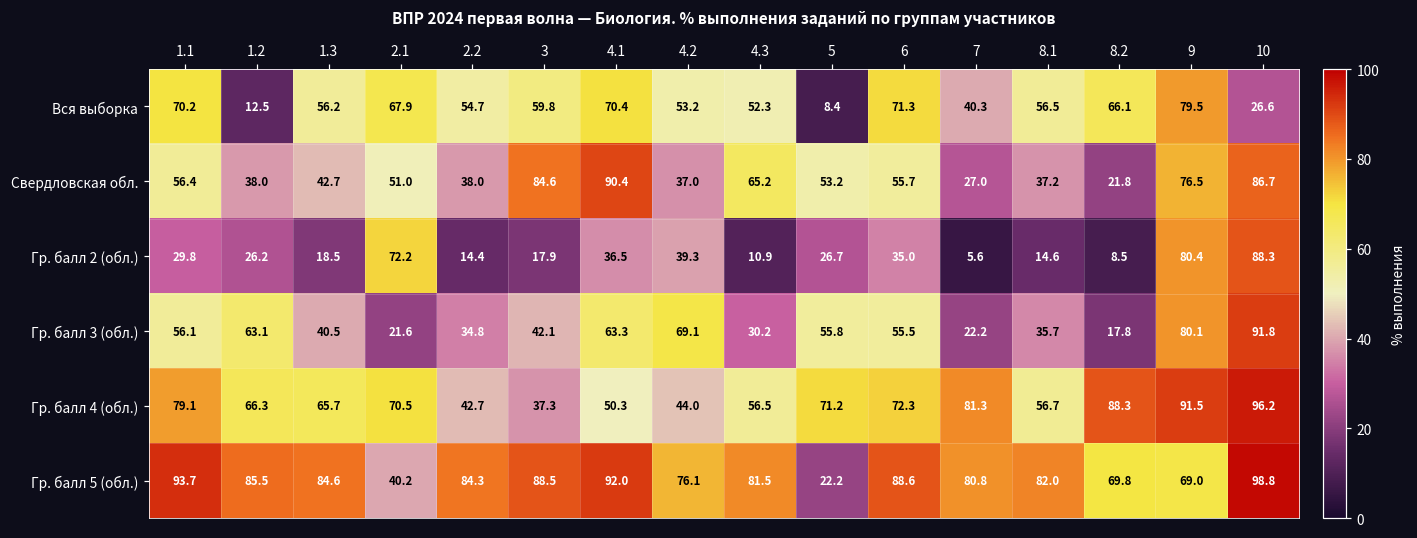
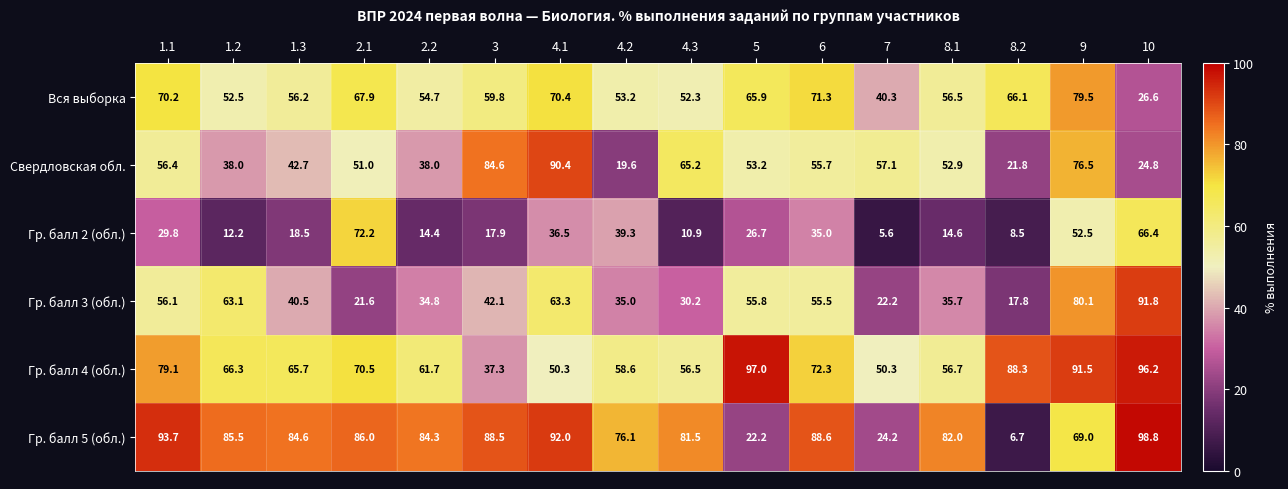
  {
    "Вся выборка": {
      "1.1": 70.2,
-     "1.2": 12.5,
+     "1.2": 52.5,
      "1.3": 56.2,
      "2.1": 67.9,
      "2.2": 54.7,
      "3": 59.8,
      "4.1": 70.4,
      "4.2": 53.2,
      "4.3": 52.3,
-     "5": 8.4,
+     "5": 65.9,
      "6": 71.3,
      "7": 40.3,
      "8.1": 56.5,
      "8.2": 66.1,
      "9": 79.5,
      "10": 26.6
    },
    "Свердловская обл.": {
      "1.1": 56.4,
      "1.2": 38.0,
      "1.3": 42.7,
      "2.1": 51.0,
      "2.2": 38.0,
      "3": 84.6,
      "4.1": 90.4,
-     "4.2": 37.0,
+     "4.2": 19.6,
      "4.3": 65.2,
      "5": 53.2,
      "6": 55.7,
-     "7": 27.0,
-     "8.1": 37.2,
+     "7": 57.1,
+     "8.1": 52.9,
      "8.2": 21.8,
      "9": 76.5,
-     "10": 86.7
+     "10": 24.8
    },
    "Гр. балл 2 (обл.)": {
      "1.1": 29.8,
-     "1.2": 26.2,
+     "1.2": 12.2,
      "1.3": 18.5,
      "2.1": 72.2,
      "2.2": 14.4,
      "3": 17.9,
      "4.1": 36.5,
      "4.2": 39.3,
      "4.3": 10.9,
      "5": 26.7,
      "6": 35.0,
      "7": 5.6,
      "8.1": 14.6,
      "8.2": 8.5,
-     "9": 80.4,
-     "10": 88.3
+     "9": 52.5,
+     "10": 66.4
    },
    "Гр. балл 3 (обл.)": {
      "1.1": 56.1,
      "1.2": 63.1,
      "1.3": 40.5,
      "2.1": 21.6,
      "2.2": 34.8,
      "3": 42.1,
      "4.1": 63.3,
-     "4.2": 69.1,
+     "4.2": 35.0,
      "4.3": 30.2,
      "5": 55.8,
      "6": 55.5,
      "7": 22.2,
      "8.1": 35.7,
      "8.2": 17.8,
      "9": 80.1,
      "10": 91.8
    },
    "Гр. балл 4 (обл.)": {
      "1.1": 79.1,
      "1.2": 66.3,
      "1.3": 65.7,
      "2.1": 70.5,
-     "2.2": 42.7,
+     "2.2": 61.7,
      "3": 37.3,
      "4.1": 50.3,
-     "4.2": 44.0,
+     "4.2": 58.6,
      "4.3": 56.5,
-     "5": 71.2,
+     "5": 97.0,
      "6": 72.3,
-     "7": 81.3,
+     "7": 50.3,
      "8.1": 56.7,
      "8.2": 88.3,
      "9": 91.5,
      "10": 96.2
    },
    "Гр. балл 5 (обл.)": {
      "1.1": 93.7,
      "1.2": 85.5,
      "1.3": 84.6,
-     "2.1": 40.2,
+     "2.1": 86.0,
      "2.2": 84.3,
      "3": 88.5,
      "4.1": 92.0,
      "4.2": 76.1,
      "4.3": 81.5,
      "5": 22.2,
      "6": 88.6,
-     "7": 80.8,
+     "7": 24.2,
      "8.1": 82.0,
-     "8.2": 69.8,
+     "8.2": 6.7,
      "9": 69.0,
      "10": 98.8
    }
  }
